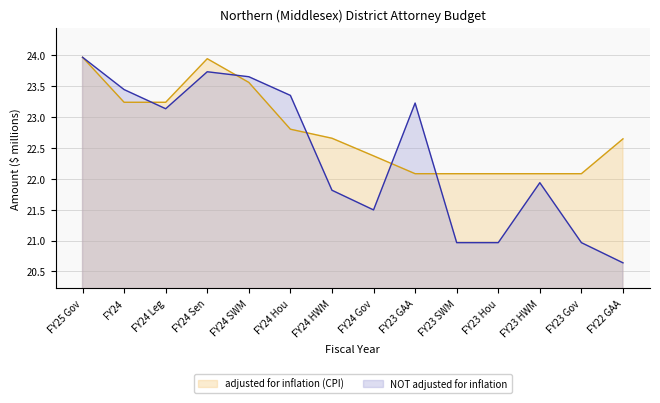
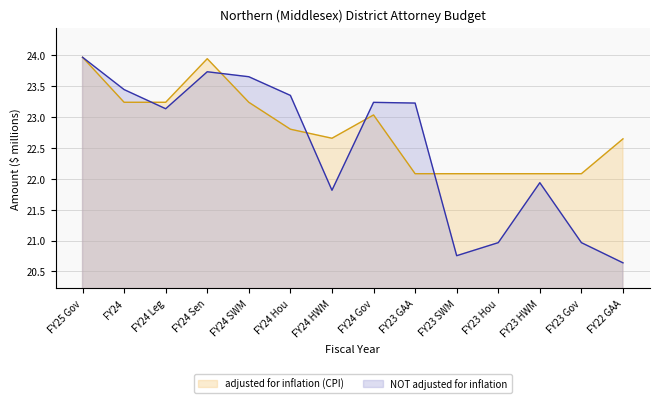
  {
    "adjusted for inflation (CPI)": {
      "FY24": 23.2,
      "FY24 Leg": 23.2,
      "FY24 Sen": 23.9,
-     "FY24 SWM": 23.6,
+     "FY24 SWM": 23.2,
      "FY24 Hou": 22.8,
      "FY24 HWM": 22.7,
-     "FY24 Gov": 22.4,
+     "FY24 Gov": 23.0,
      "FY23 GAA": 22.1,
      "FY23 SWM": 22.1,
      "FY23 Hou": 22.1,
      "FY23 HWM": 22.1,
      "FY23 Gov": 22.1,
      "FY22 GAA": 22.6
    },
    "NOT adjusted for inflation": {
      "FY24": 23.4,
      "FY24 Leg": 23.1,
      "FY24 Sen": 23.7,
      "FY24 SWM": 23.6,
      "FY24 Hou": 23.3,
      "FY24 HWM": 21.8,
-     "FY24 Gov": 21.5,
+     "FY24 Gov": 23.2,
      "FY23 GAA": 23.2,
-     "FY23 SWM": 21.0,
+     "FY23 SWM": 20.8,
      "FY23 Hou": 21.0,
      "FY23 HWM": 21.9,
      "FY23 Gov": 21.0,
      "FY22 GAA": 20.6
    }
  }
